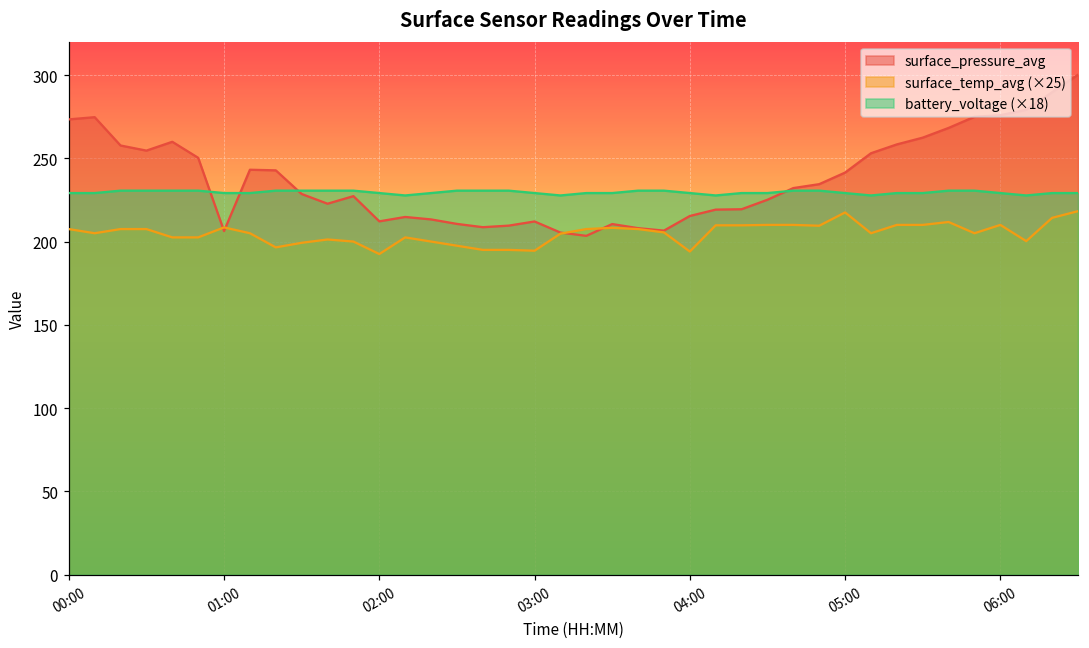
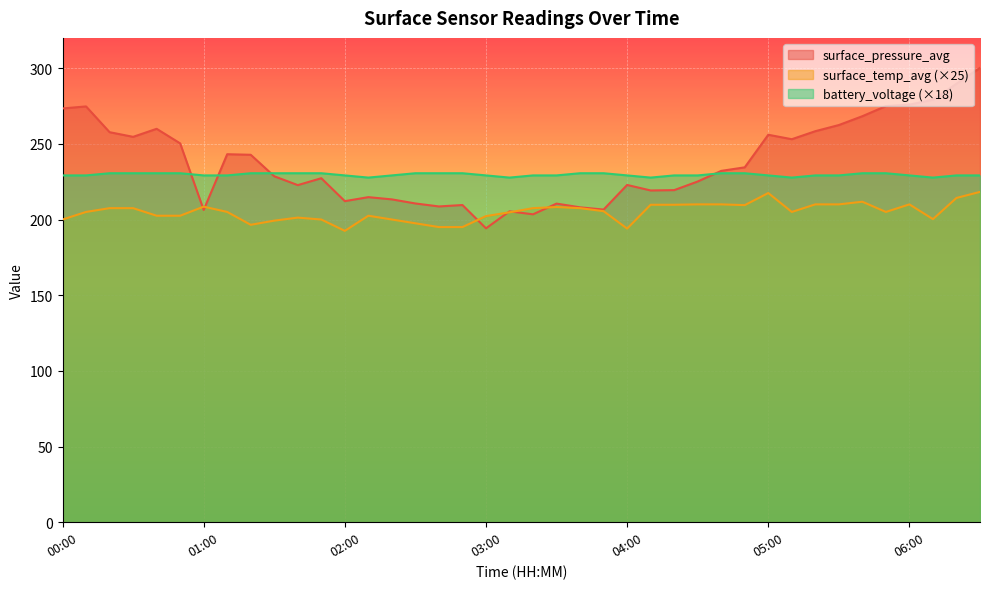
  {
    "surface_pressure_avg": {
      "00:00": 273,
      "01:00": 206,
      "02:00": 212,
-     "03:00": 212,
-     "04:00": 215,
-     "05:00": 241
+     "03:00": 194,
+     "04:00": 223,
+     "05:00": 256
    },
    "surface_temp_avg (×25)": {
-     "00:00": 208,
+     "00:00": 200,
      "01:00": 209,
      "02:00": 193,
-     "03:00": 195,
+     "03:00": 202,
      "04:00": 194,
      "05:00": 217,
      "06:00": 210
    },
    "battery_voltage (×18)": {
      "00:00": 229,
      "01:00": 229,
      "02:00": 229,
      "03:00": 229,
      "04:00": 229,
      "05:00": 229,
      "06:00": 229
    }
  }
